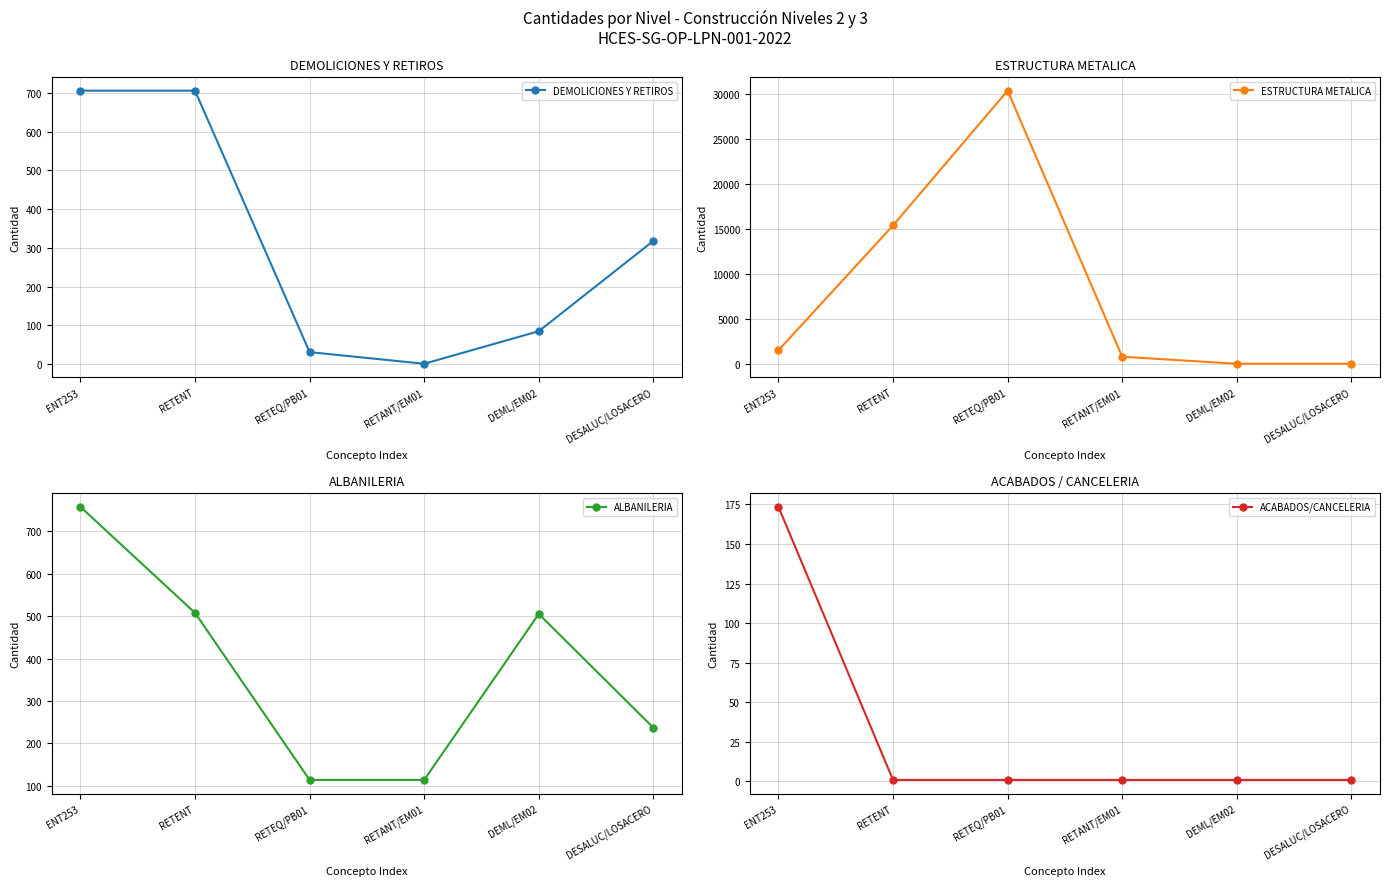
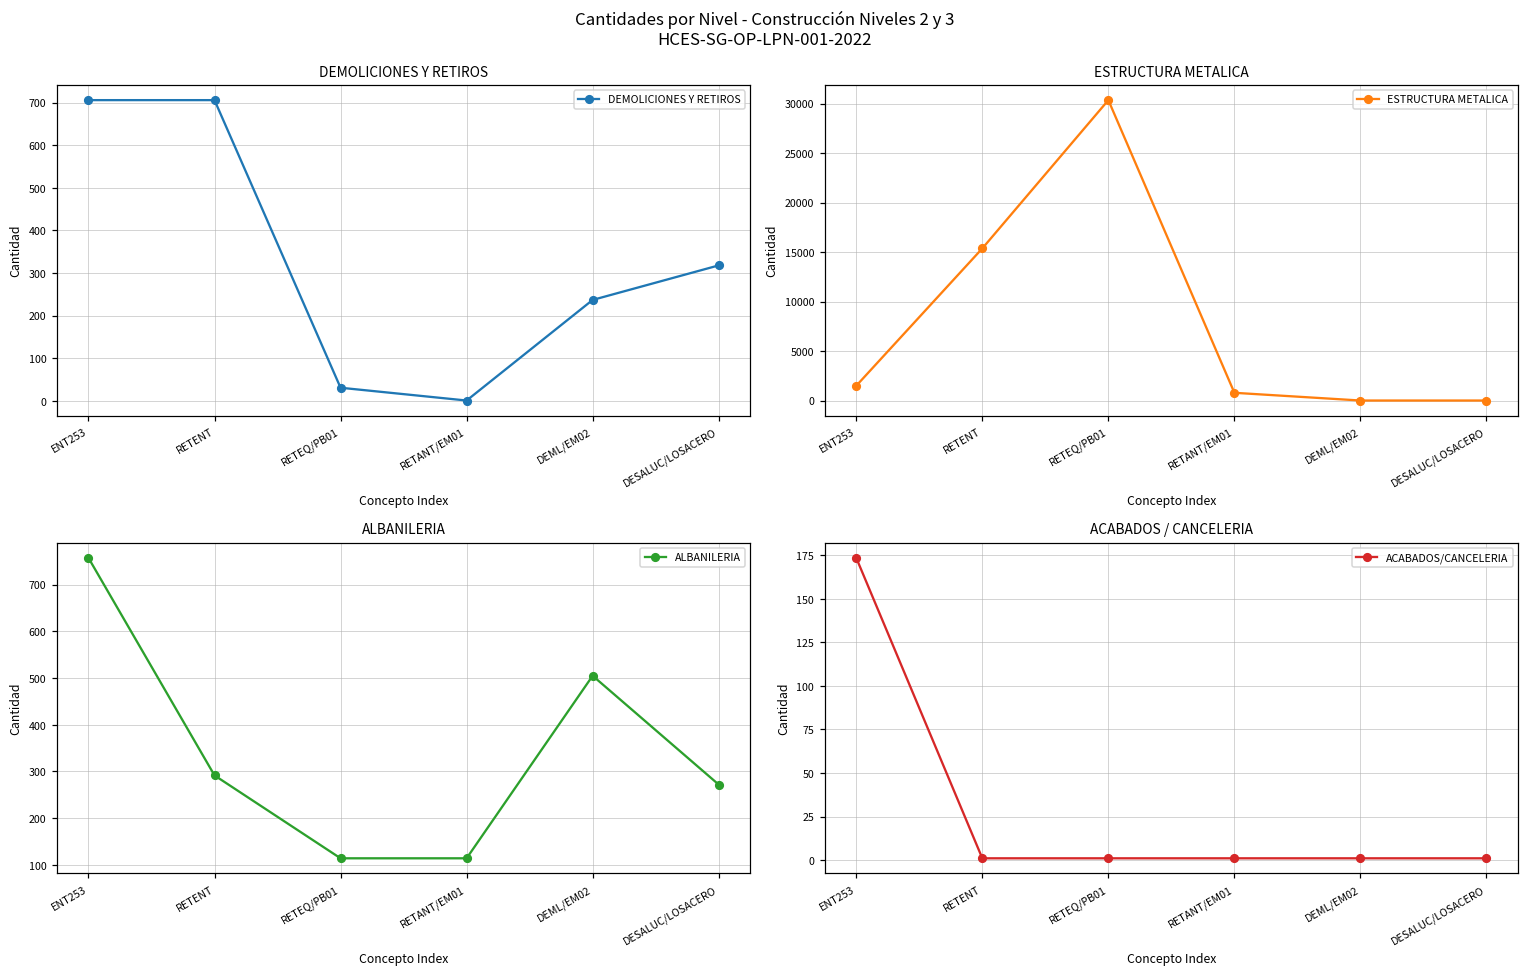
  {
    "DEMOLICIONES Y RETIROS": {
      "ENT253": 710,
      "RETENT": 710,
      "RETEQ/PB01": 30,
      "RETANT/EM01": 0,
-     "DEML/EM02": 90,
+     "DEML/EM02": 240,
      "DESALUC/LOSACERO": 320
    },
    "ESTRUCTURA METALICA": {
      "ENT253": 1000,
      "RETENT": 15000,
      "RETEQ/PB01": 30000,
      "RETANT/EM01": 1000,
      "DEML/EM02": 0,
      "DESALUC/LOSACERO": 0
    },
    "ALBANILERIA": {
      "ENT253": 760,
-     "RETENT": 510,
+     "RETENT": 290,
      "RETEQ/PB01": 110,
      "RETANT/EM01": 110,
      "DEML/EM02": 510,
-     "DESALUC/LOSACERO": 240
+     "DESALUC/LOSACERO": 270
    },
    "ACABADOS / CANCELERIA": {
      "ENT253": 174,
      "RETENT": 1,
      "RETEQ/PB01": 1,
      "RETANT/EM01": 1,
      "DEML/EM02": 1,
      "DESALUC/LOSACERO": 1
    }
  }
